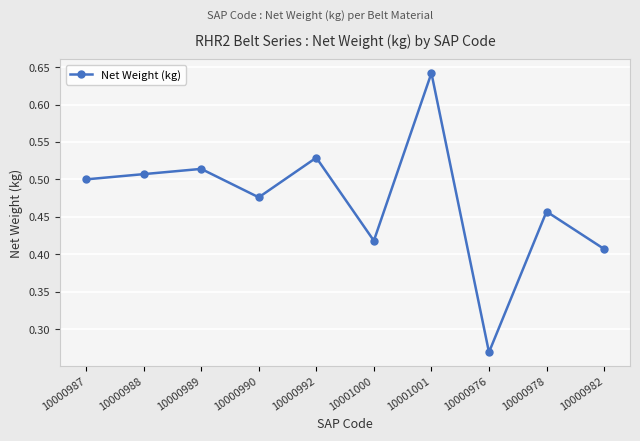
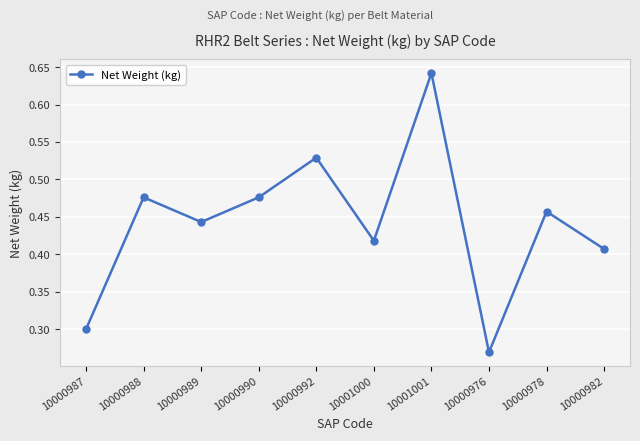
  {
-   "10000987": 0.5,
-   "10000988": 0.51,
-   "10000989": 0.51,
+   "10000987": 0.3,
+   "10000988": 0.48,
+   "10000989": 0.44,
    "10000990": 0.48,
    "10000992": 0.53,
    "10001000": 0.42,
    "10001001": 0.64,
    "10000976": 0.27,
    "10000978": 0.46,
    "10000982": 0.41
  }
